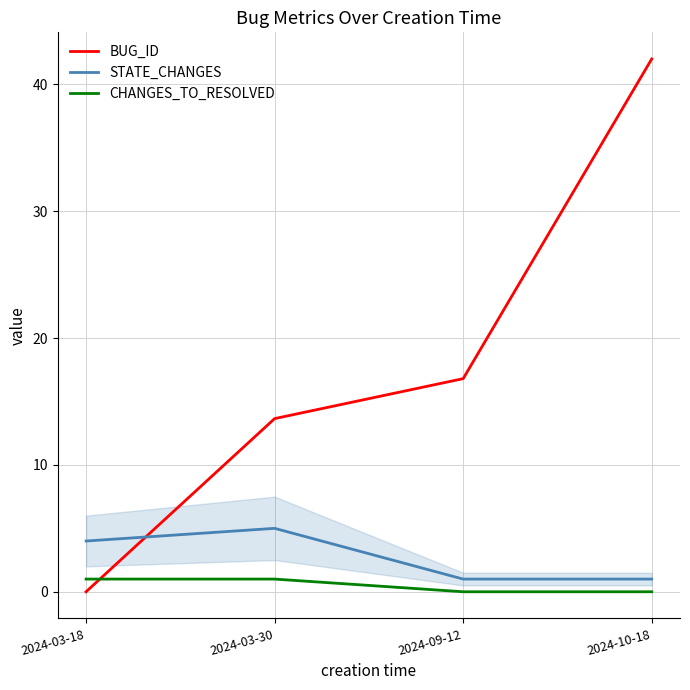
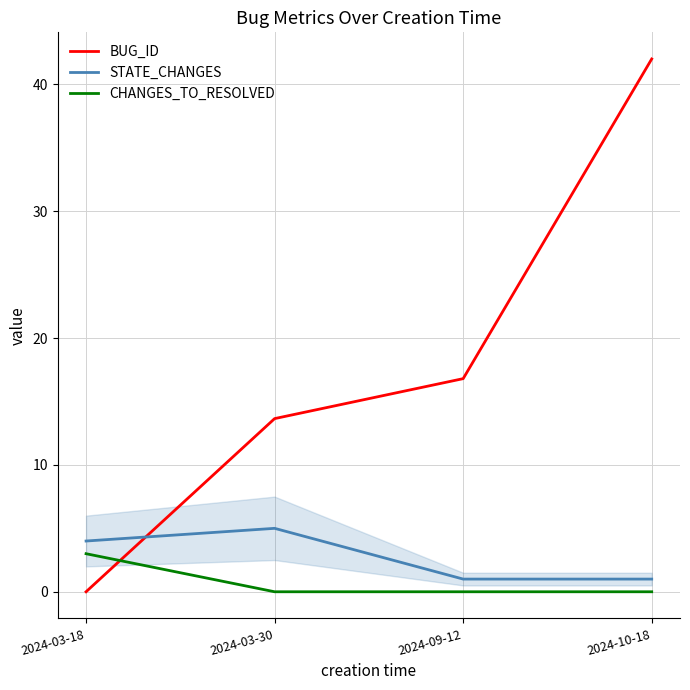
  {
    "BUG_ID": {
      "2024-03-18": 0,
      "2024-03-30": 13.7,
      "2024-09-12": 16.8,
      "2024-10-18": 42
    },
    "CHANGES_TO_RESOLVED": {
-     "2024-03-18": 1,
-     "2024-03-30": 1,
+     "2024-03-18": 3,
+     "2024-03-30": 0,
      "2024-09-12": 0,
      "2024-10-18": 0
    }
  }
